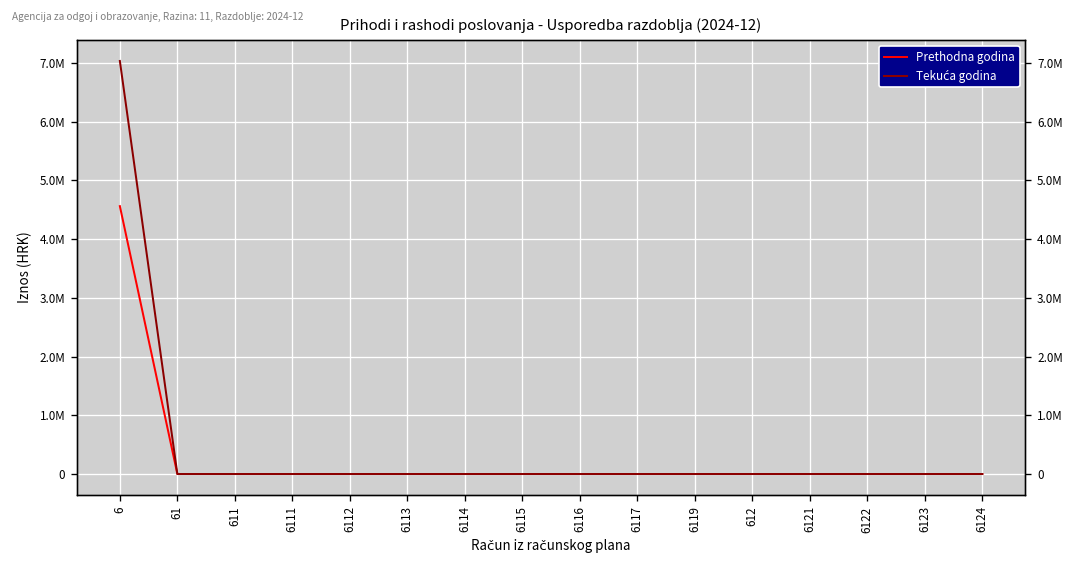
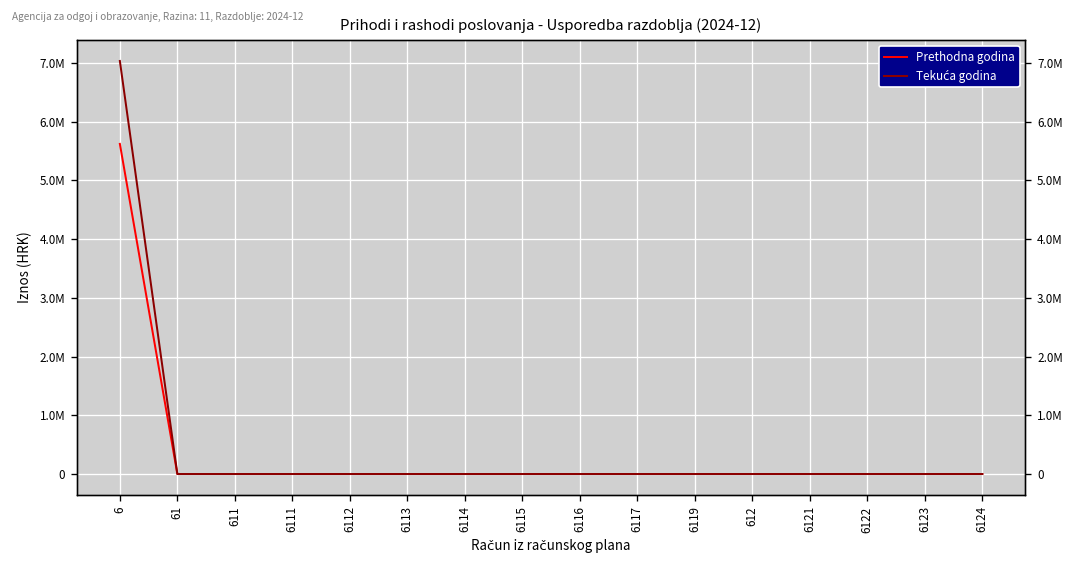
  {
    "Prethodna godina": {
-     "6": 4600000
+     "6": 5600000
    },
    "Tekuća godina": {
      "6": 7000000
    }
  }
